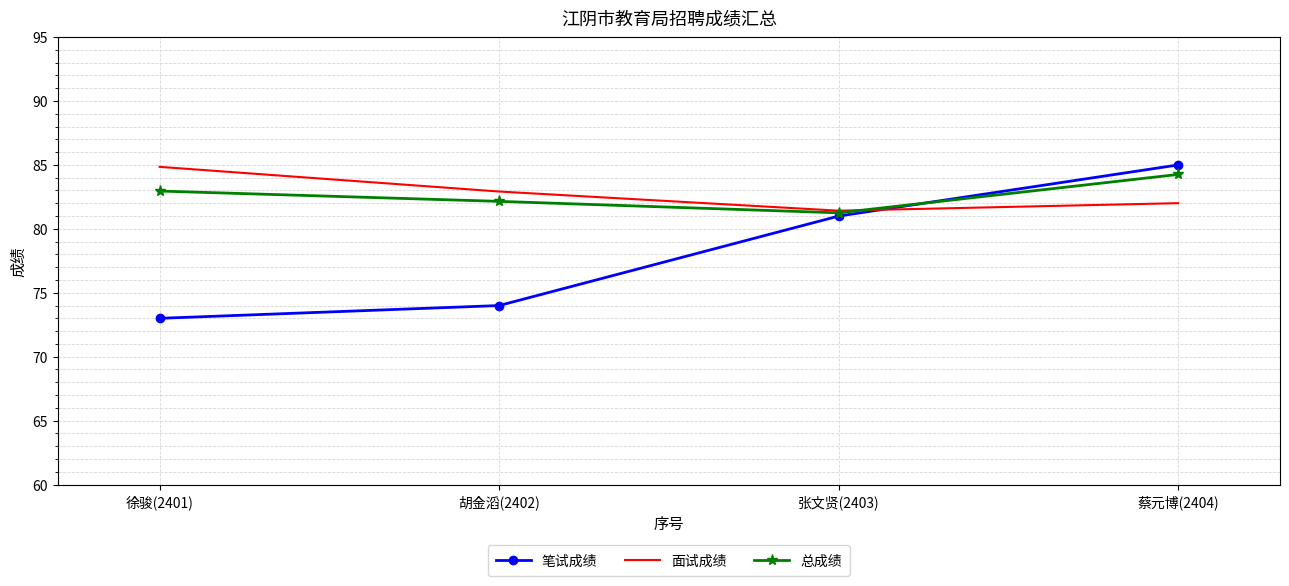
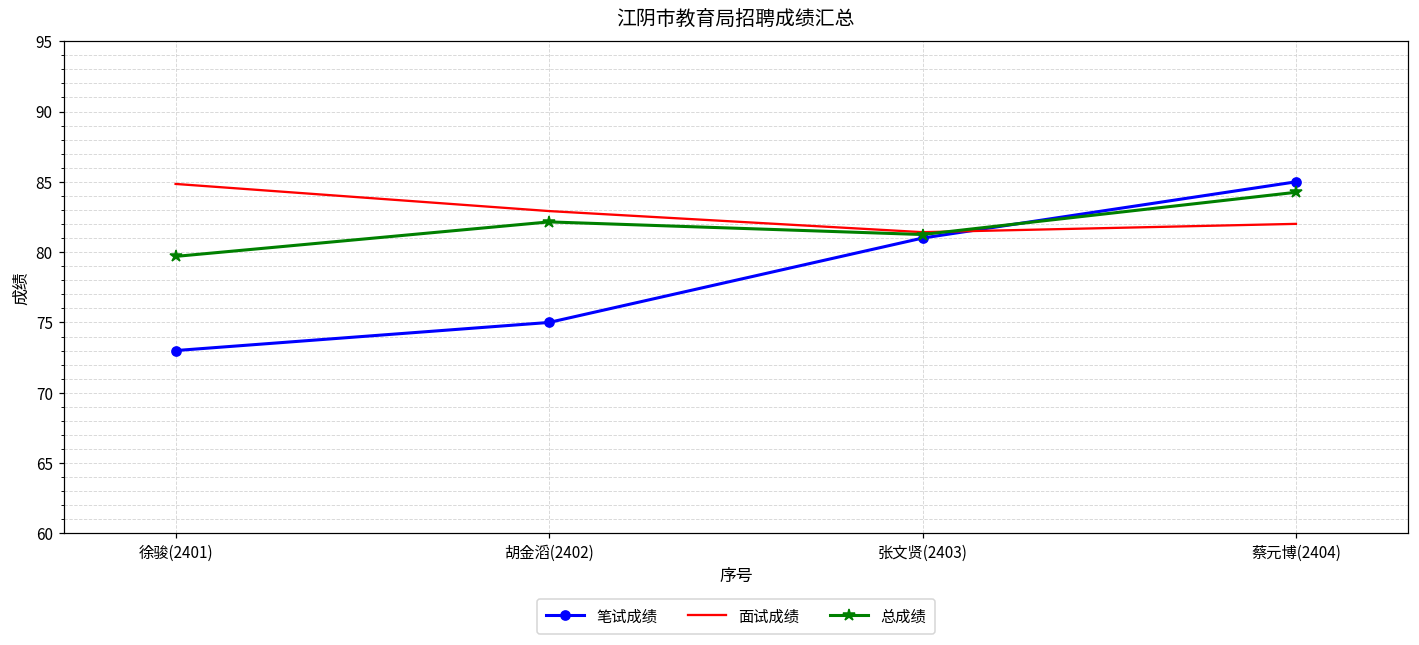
  {
    "笔试成绩": {
      "徐骏(2401)": 73,
-     "胡金滔(2402)": 74,
+     "胡金滔(2402)": 75,
      "张文贤(2403)": 81,
      "蔡元博(2404)": 85
    },
    "面试成绩": {
      "徐骏(2401)": 84.9,
      "胡金滔(2402)": 82.9,
      "蔡元博(2404)": 82.0
    },
    "总成绩": {
-     "徐骏(2401)": 83.0,
+     "徐骏(2401)": 79.7,
      "胡金滔(2402)": 82.2,
      "蔡元博(2404)": 84.3
    }
  }
